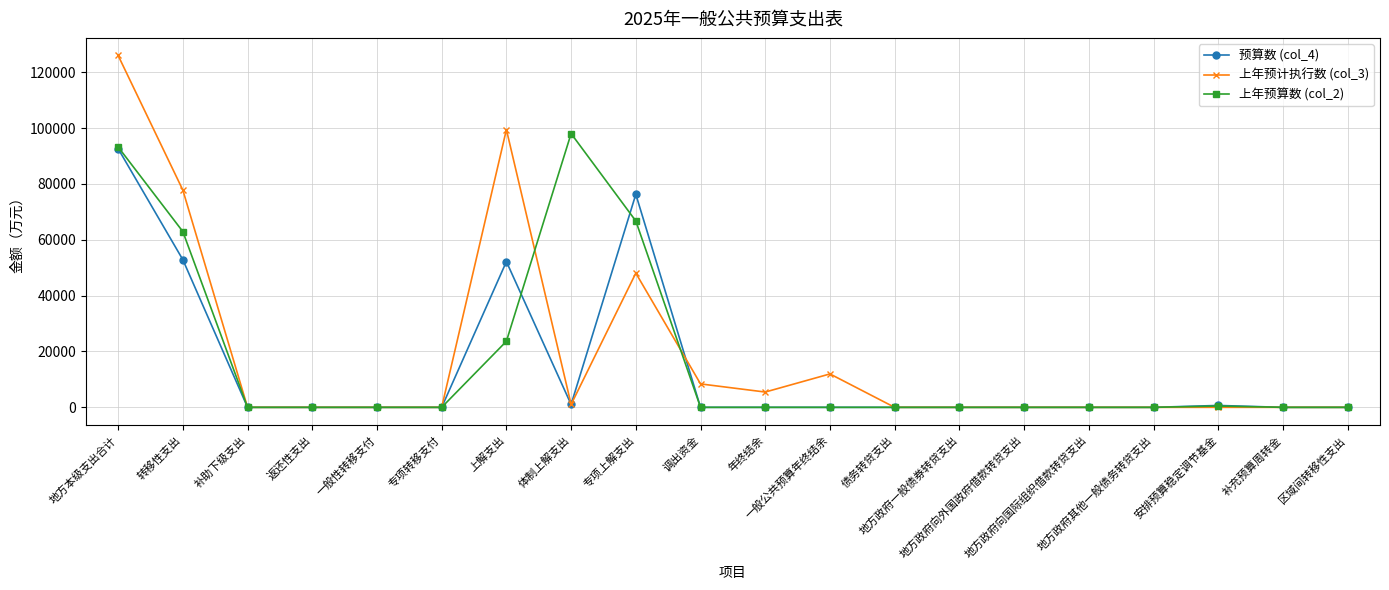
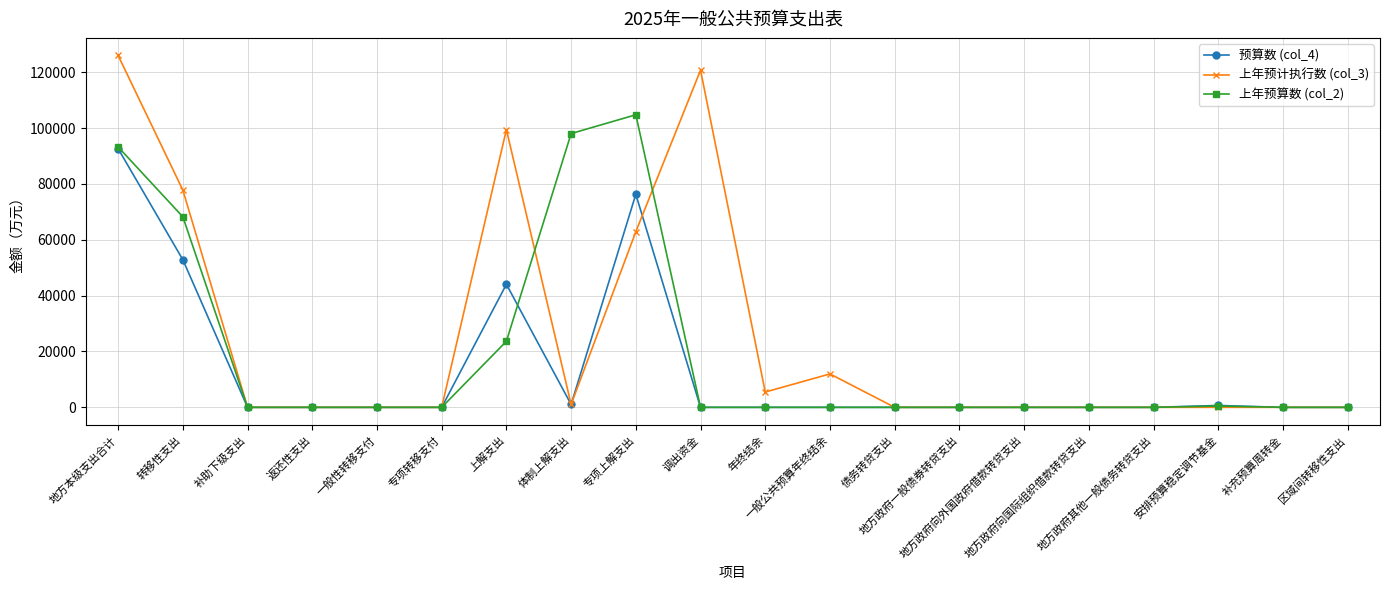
  {
    "预算数 (col_4)": {
      "转移性支出": 53000,
-     "上解支出": 52000,
+     "上解支出": 44000,
      "专项上解支出": 76000
    },
    "上年预计执行数 (col_3)": {
      "地方本级支出合计": 126000,
      "转移性支出": 78000,
      "上解支出": 99000,
-     "专项上解支出": 48000,
-     "调出资金": 8000,
+     "专项上解支出": 63000,
+     "调出资金": 121000,
      "年终结余": 5000,
      "一般公共预算年终结余": 12000
    },
    "上年预算数 (col_2)": {
-     "转移性支出": 63000,
+     "转移性支出": 68000,
      "上解支出": 24000,
      "体制上解支出": 98000,
-     "专项上解支出": 67000
+     "专项上解支出": 105000
    }
  }
